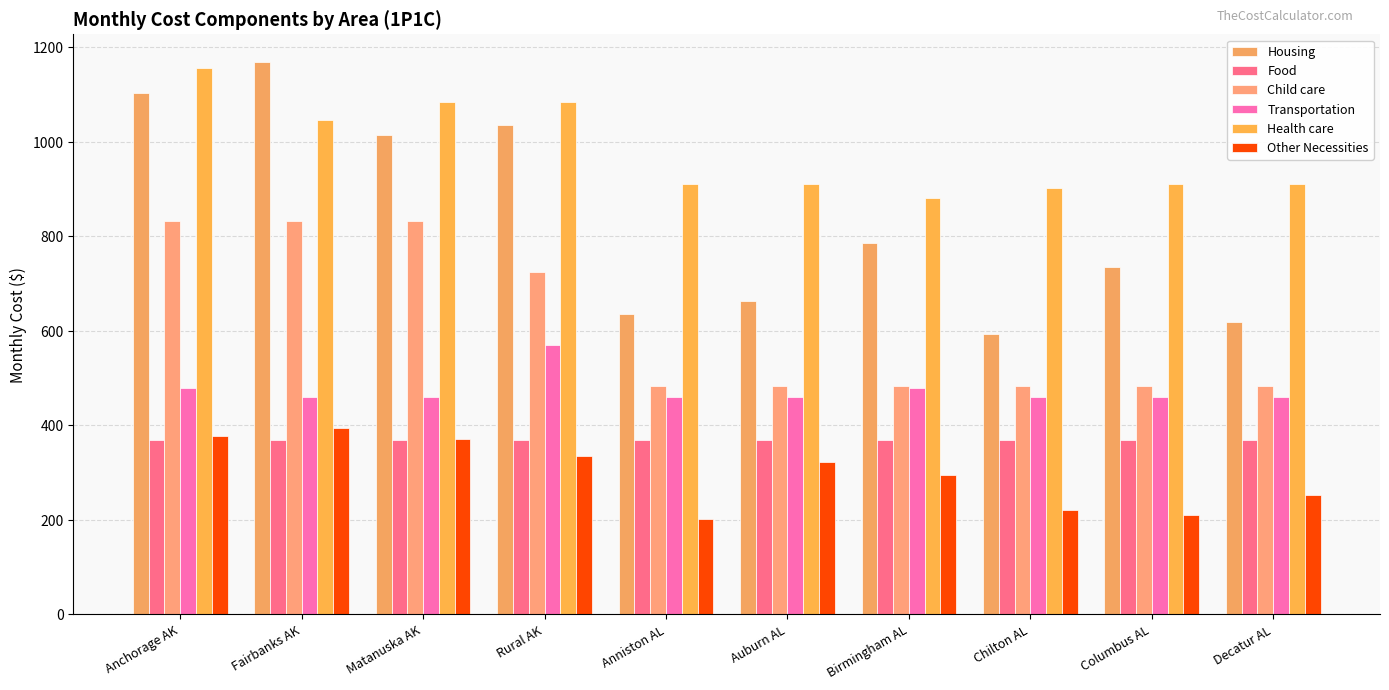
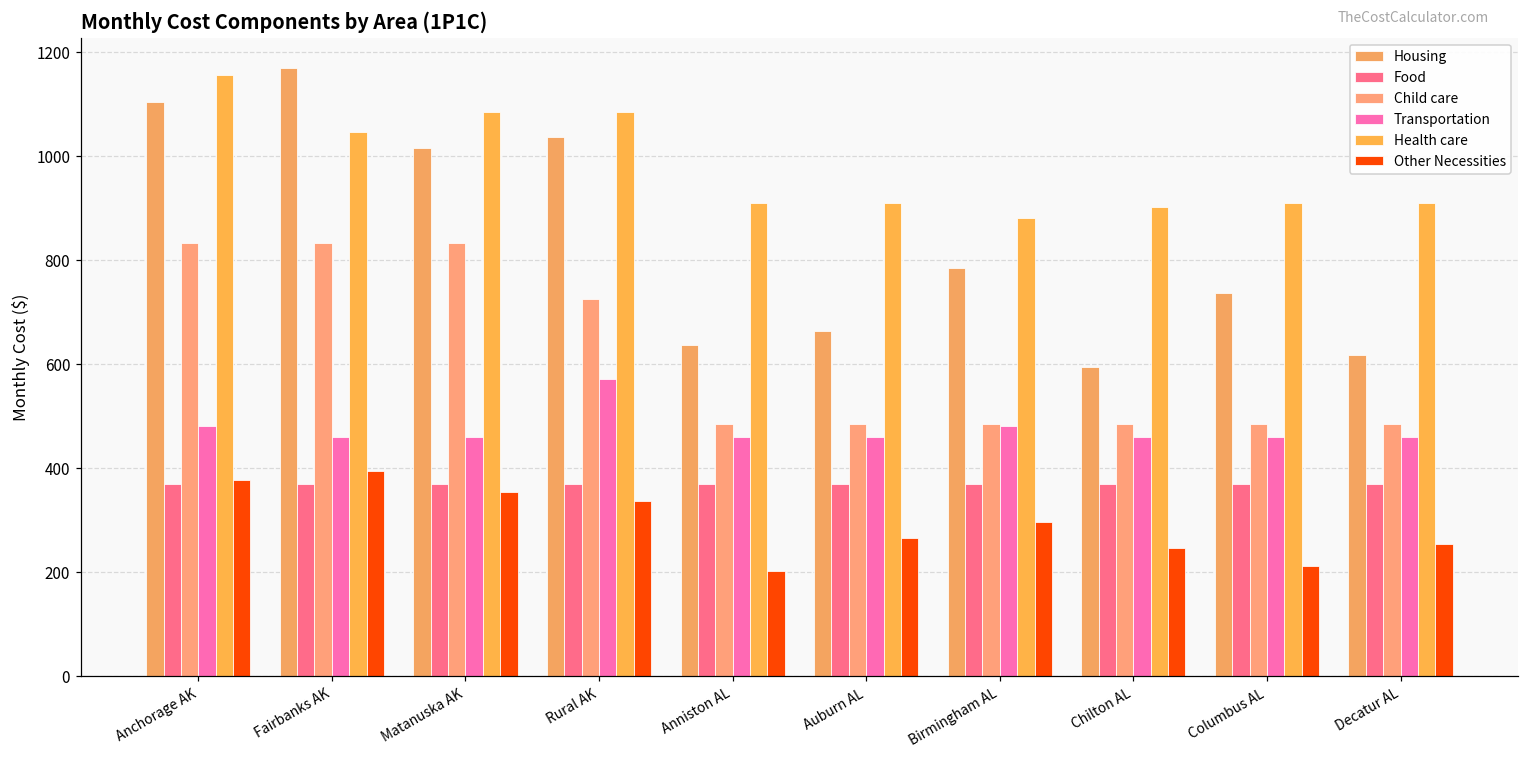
  {
    "Other Necessities": {
      "Anchorage AK": 380,
      "Fairbanks AK": 390,
-     "Matanuska AK": 370,
+     "Matanuska AK": 350,
      "Rural AK": 340,
      "Anniston AL": 200,
-     "Auburn AL": 320,
+     "Auburn AL": 260,
      "Birmingham AL": 300,
-     "Chilton AL": 220,
+     "Chilton AL": 250,
      "Columbus AL": 210,
      "Decatur AL": 250
    }
  }
